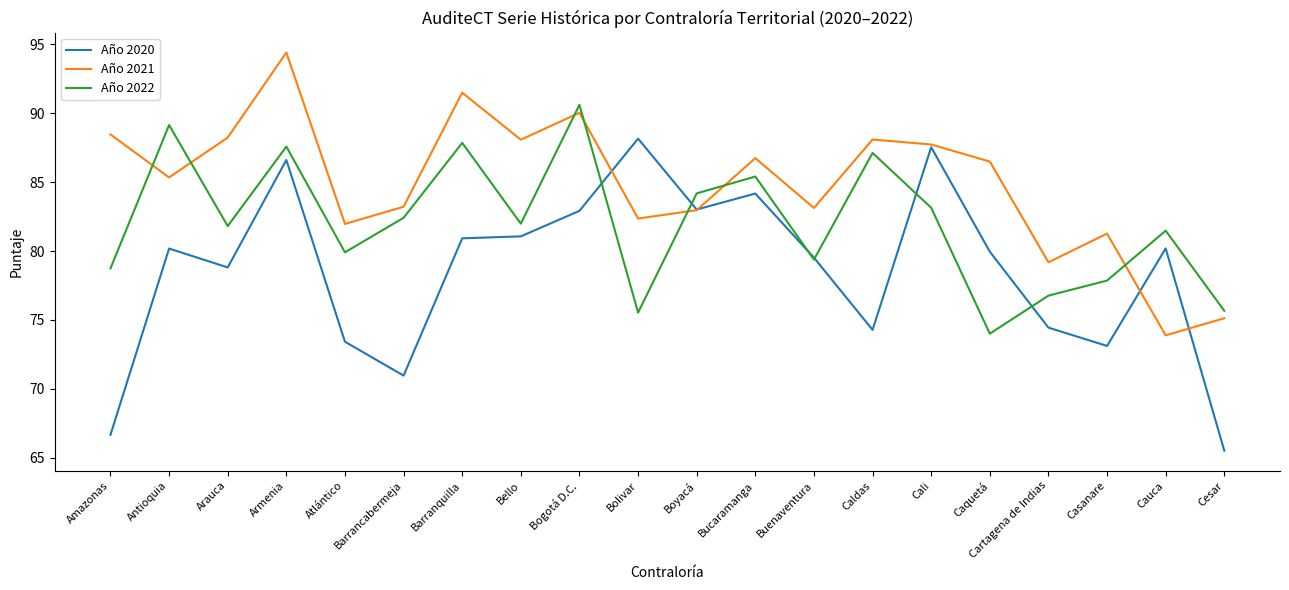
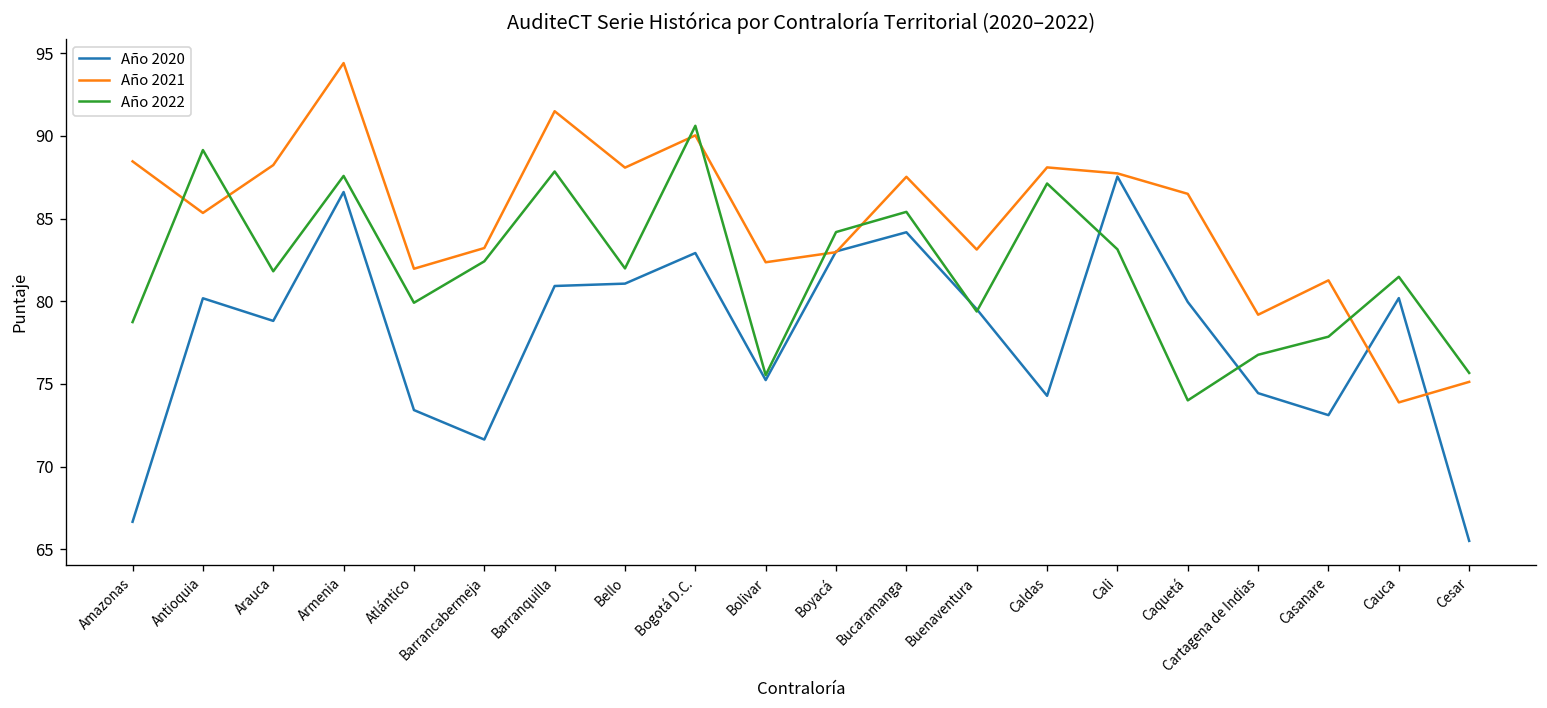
  {
    "Año 2020": {
      "Amazonas": 66.7,
      "Antioquia": 80.2,
      "Arauca": 78.8,
      "Armenia": 86.6,
      "Atlántico": 73.4,
-     "Barrancabermeja": 71.0,
+     "Barrancabermeja": 71.6,
      "Barranquilla": 80.9,
      "Bello": 81.1,
      "Bogotá D.C.": 82.9,
-     "Bolivar": 88.2,
+     "Bolivar": 75.2,
      "Bucaramanga": 84.2,
      "Caldas": 74.3,
      "Cali": 87.5,
      "Caquetá": 80.0,
      "Cartagena de Indias": 74.4,
      "Casanare": 73.1,
      "Cauca": 80.2,
      "Cesar": 65.5
    },
    "Año 2021": {
      "Amazonas": 88.5,
      "Antioquia": 85.3,
      "Arauca": 88.2,
      "Armenia": 94.4,
      "Atlántico": 82.0,
      "Barrancabermeja": 83.2,
      "Barranquilla": 91.5,
      "Bello": 88.1,
      "Bogotá D.C.": 90.0,
      "Bolivar": 82.4,
-     "Bucaramanga": 86.7,
+     "Bucaramanga": 87.5,
      "Buenaventura": 83.1,
      "Caldas": 88.1,
      "Cali": 87.7,
      "Caquetá": 86.5,
      "Cartagena de Indias": 79.2,
      "Casanare": 81.3,
      "Cauca": 73.9,
      "Cesar": 75.1
    },
    "Año 2022": {
      "Amazonas": 78.7,
      "Antioquia": 89.1,
      "Arauca": 81.8,
      "Armenia": 87.6,
      "Atlántico": 79.9,
      "Barrancabermeja": 82.4,
      "Barranquilla": 87.8,
      "Bello": 82.0,
      "Bogotá D.C.": 90.6,
      "Bolivar": 75.5,
      "Boyacá": 84.2,
      "Bucaramanga": 85.4,
      "Caldas": 87.1,
      "Cali": 83.1,
      "Caquetá": 74.0,
      "Cartagena de Indias": 76.8,
      "Casanare": 77.9,
      "Cauca": 81.5,
      "Cesar": 75.7
    }
  }
